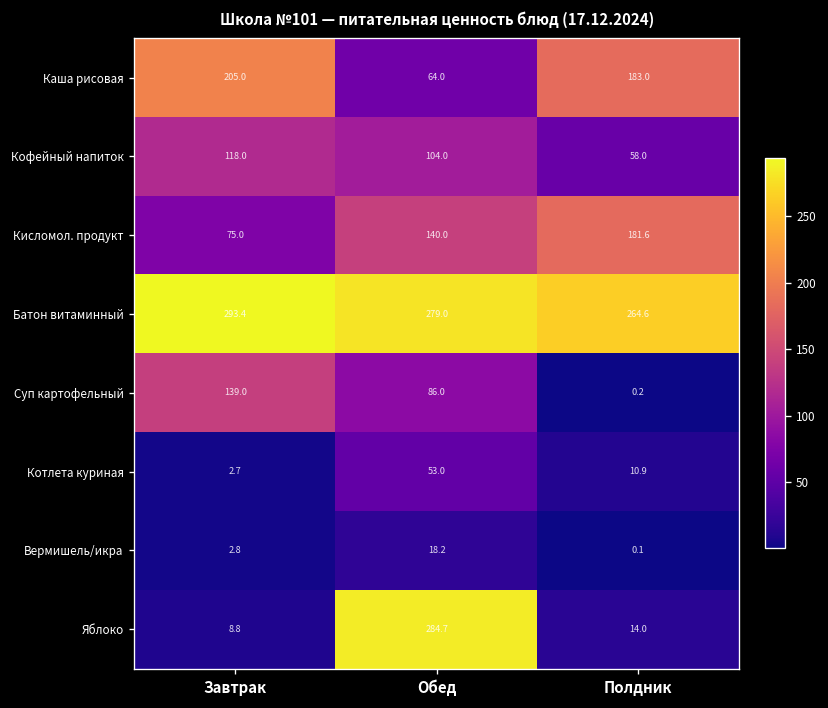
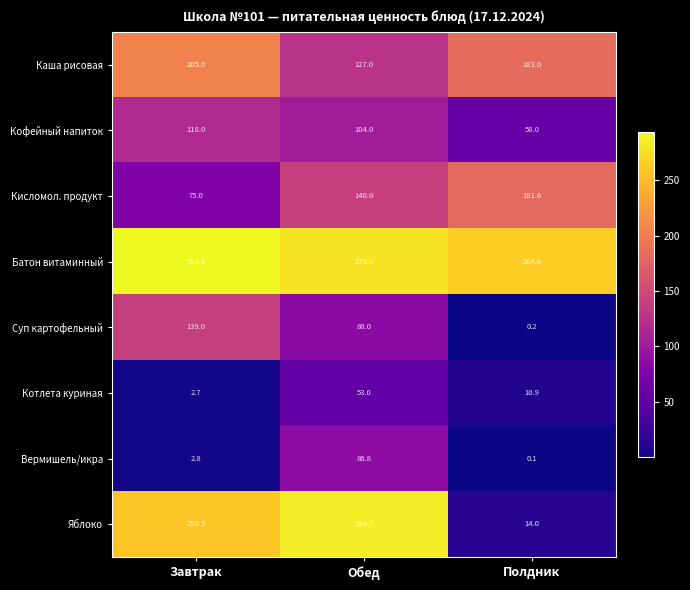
  {
    "Каша рисовая": {
      "Завтрак": 205.0,
-     "Обед": 64.0,
+     "Обед": 127.0,
      "Полдник": 183.0
    },
    "Кофейный напиток": {
      "Завтрак": 118.0,
      "Обед": 104.0,
      "Полдник": 58.0
    },
    "Кисломол. продукт": {
      "Завтрак": 75.0,
      "Обед": 140.0,
      "Полдник": 181.6
    },
    "Батон витаминный": {
      "Завтрак": 293.4,
      "Обед": 279.0,
      "Полдник": 264.6
    },
    "Суп картофельный": {
      "Завтрак": 139.0,
      "Обед": 86.0,
      "Полдник": 0.2
    },
    "Котлета куриная": {
      "Завтрак": 2.7,
      "Обед": 53.0,
      "Полдник": 10.9
    },
    "Вермишель/икра": {
      "Завтрак": 2.8,
-     "Обед": 18.2,
+     "Обед": 86.8,
      "Полдник": 0.1
    },
    "Яблоко": {
-     "Завтрак": 8.8,
+     "Завтрак": 258.5,
      "Обед": 284.7,
      "Полдник": 14.0
    }
  }
